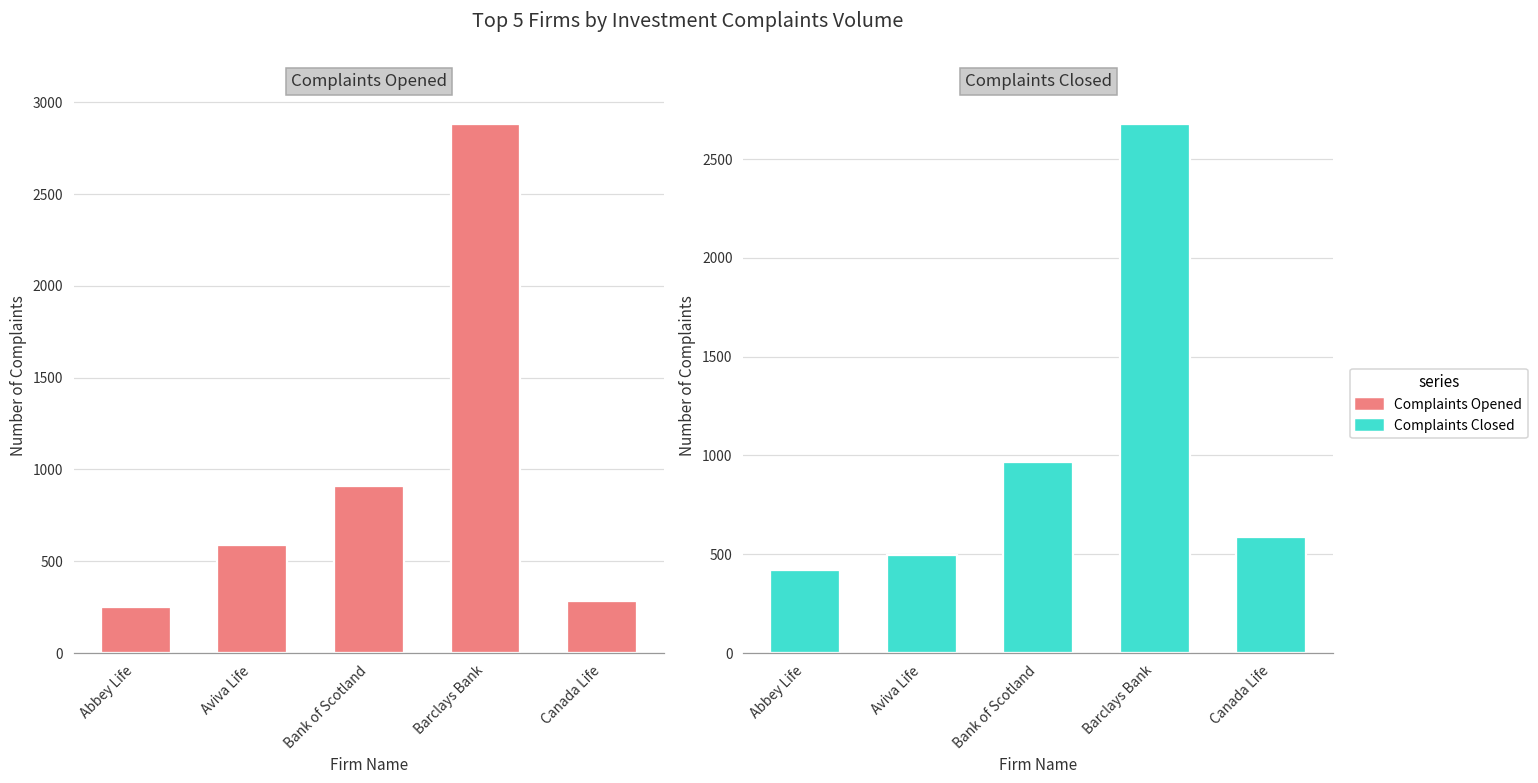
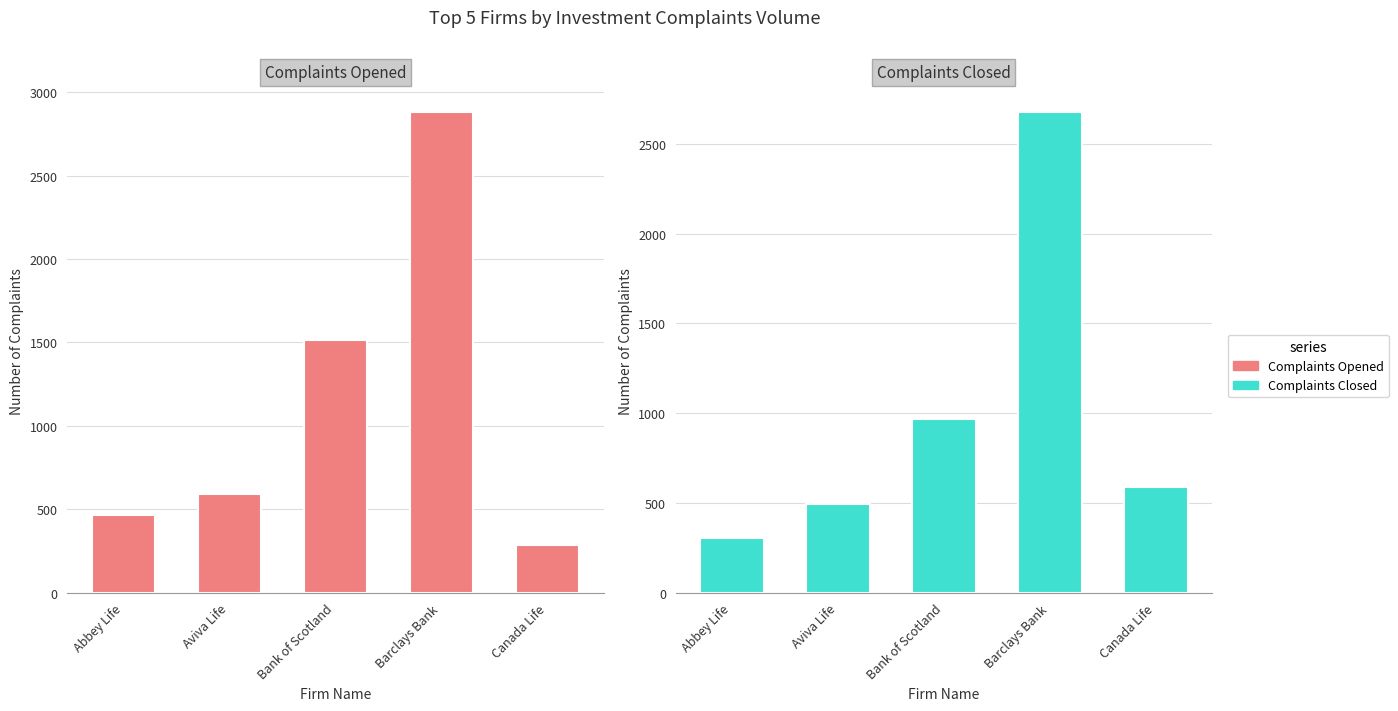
  {
    "Complaints Opened": {
-     "Abbey Life": 250,
+     "Abbey Life": 460,
      "Aviva Life": 590,
-     "Bank of Scotland": 910,
+     "Bank of Scotland": 1510,
      "Barclays Bank": 2880,
      "Canada Life": 280
    },
    "Complaints Closed": {
-     "Abbey Life": 420,
+     "Abbey Life": 310,
      "Aviva Life": 500,
      "Bank of Scotland": 970,
      "Barclays Bank": 2680,
      "Canada Life": 590
    }
  }
